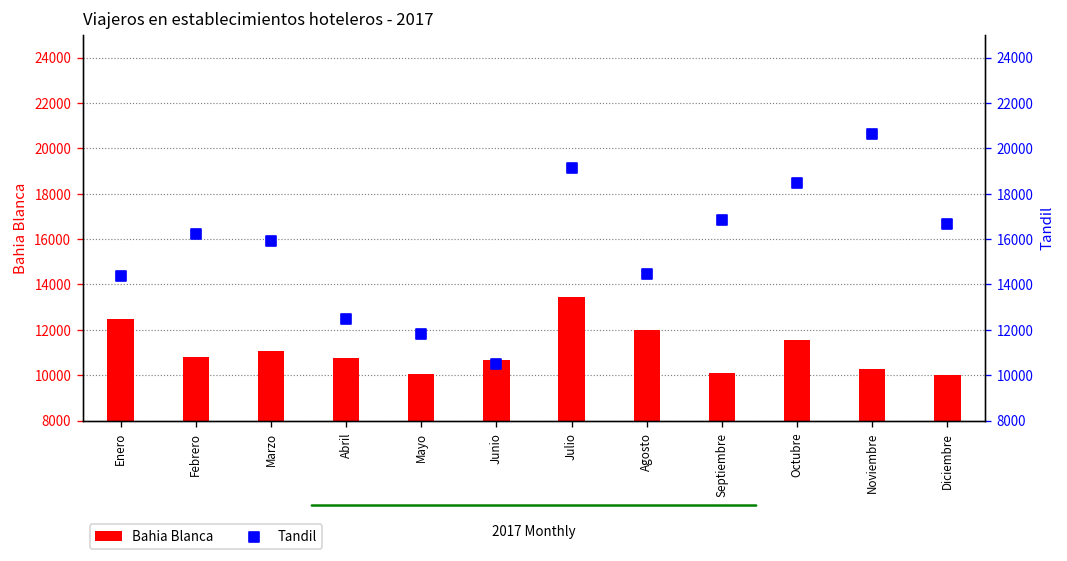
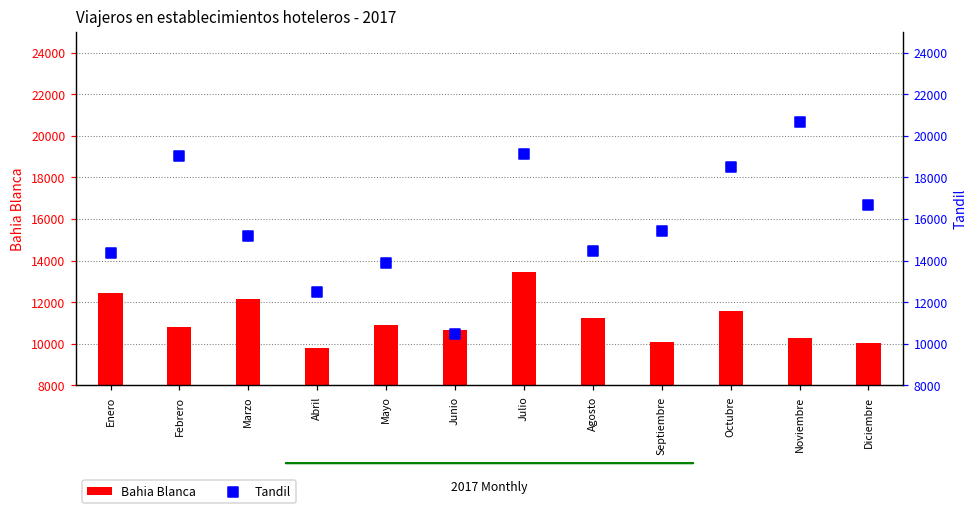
  {
    "Bahia Blanca": {
      "Enero": 12500,
      "Febrero": 10800,
-     "Marzo": 11100,
-     "Abril": 10700,
-     "Mayo": 10100,
+     "Marzo": 12100,
+     "Abril": 9800,
+     "Mayo": 10900,
      "Junio": 10700,
      "Julio": 13500,
-     "Agosto": 12000,
+     "Agosto": 11200,
      "Septiembre": 10100,
      "Octubre": 11600,
      "Noviembre": 10300,
      "Diciembre": 10000
    },
    "Tandil": {
-     "Febrero": 16200,
-     "Marzo": 15900,
-     "Mayo": 11800,
-     "Septiembre": 16800
+     "Febrero": 19000,
+     "Marzo": 15200,
+     "Mayo": 13900,
+     "Septiembre": 15400
    }
  }
